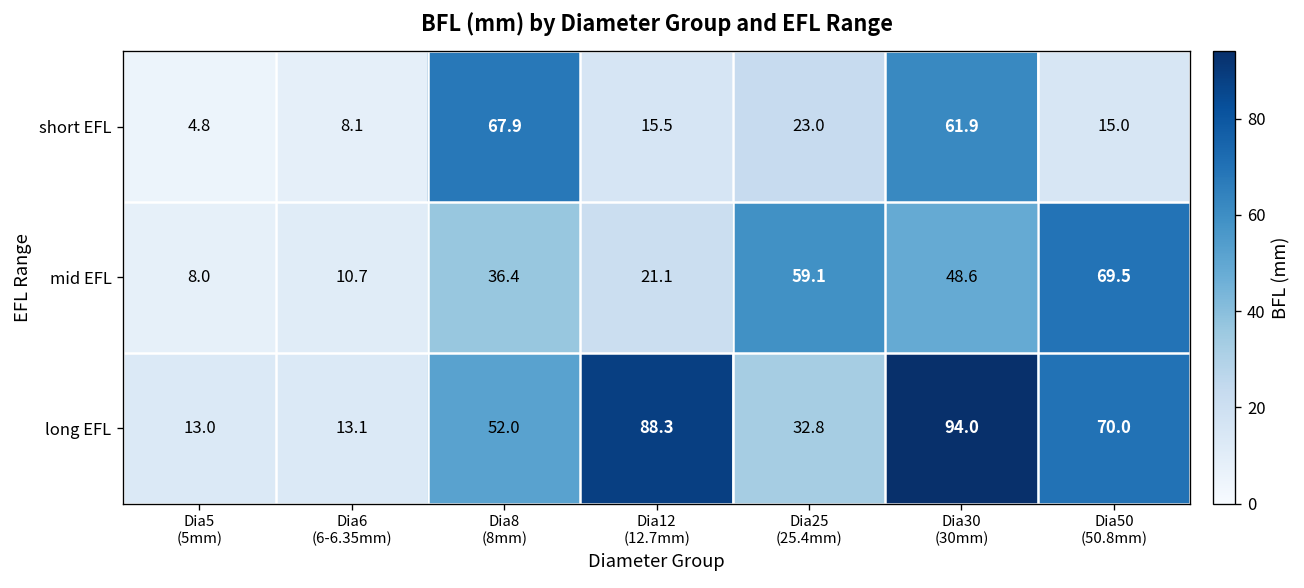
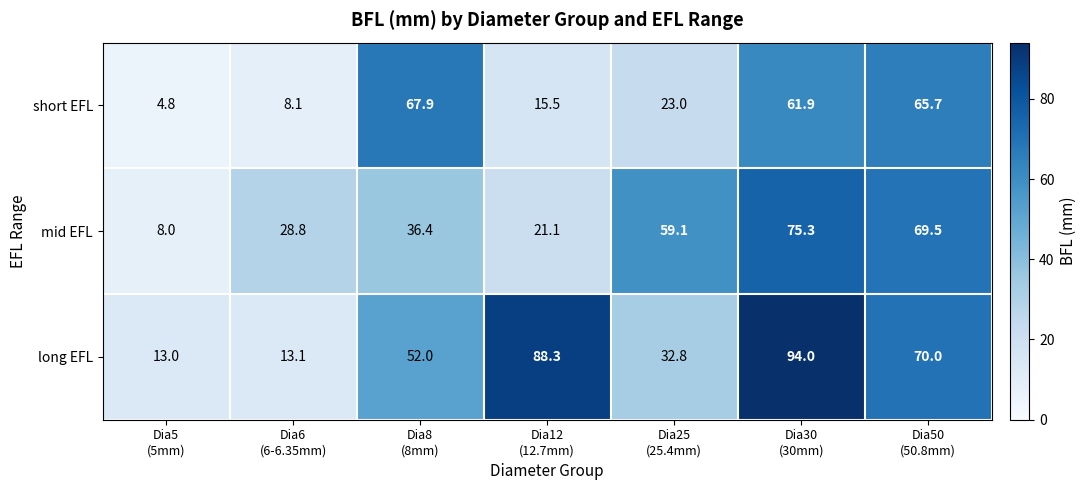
  {
    "short EFL": {
      "Dia5 (5mm)": 4.8,
      "Dia6 (6-6.35mm)": 8.1,
      "Dia8 (8mm)": 67.9,
      "Dia12 (12.7mm)": 15.5,
      "Dia25 (25.4mm)": 23.0,
      "Dia30 (30mm)": 61.9,
-     "Dia50 (50.8mm)": 15.0
+     "Dia50 (50.8mm)": 65.7
    },
    "mid EFL": {
      "Dia5 (5mm)": 8.0,
-     "Dia6 (6-6.35mm)": 10.7,
+     "Dia6 (6-6.35mm)": 28.8,
      "Dia8 (8mm)": 36.4,
      "Dia12 (12.7mm)": 21.1,
      "Dia25 (25.4mm)": 59.1,
-     "Dia30 (30mm)": 48.6,
+     "Dia30 (30mm)": 75.3,
      "Dia50 (50.8mm)": 69.5
    },
    "long EFL": {
      "Dia5 (5mm)": 13.0,
      "Dia6 (6-6.35mm)": 13.1,
      "Dia8 (8mm)": 52.0,
      "Dia12 (12.7mm)": 88.3,
      "Dia25 (25.4mm)": 32.8,
      "Dia30 (30mm)": 94.0,
      "Dia50 (50.8mm)": 70.0
    }
  }
